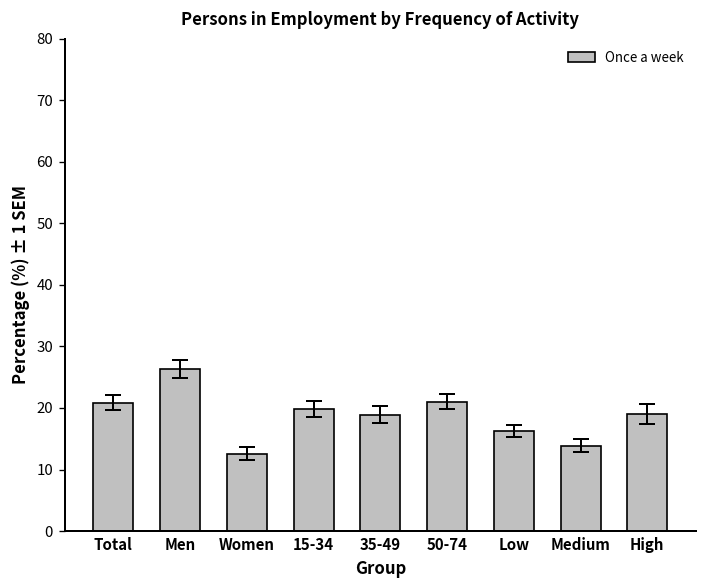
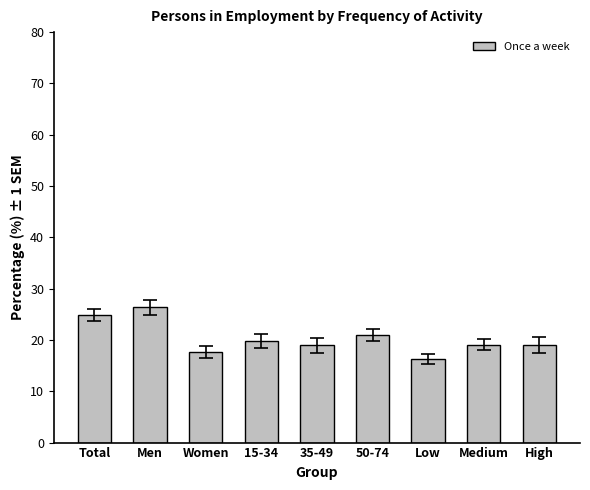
  {
    "Once a week": {
-     "Total": 21,
+     "Total": 25,
      "Men": 26,
-     "Women": 13,
+     "Women": 18,
      "15-34": 20,
      "35-49": 19,
      "50-74": 21,
      "Low": 16,
-     "Medium": 14,
+     "Medium": 19,
      "High": 19
    }
  }
